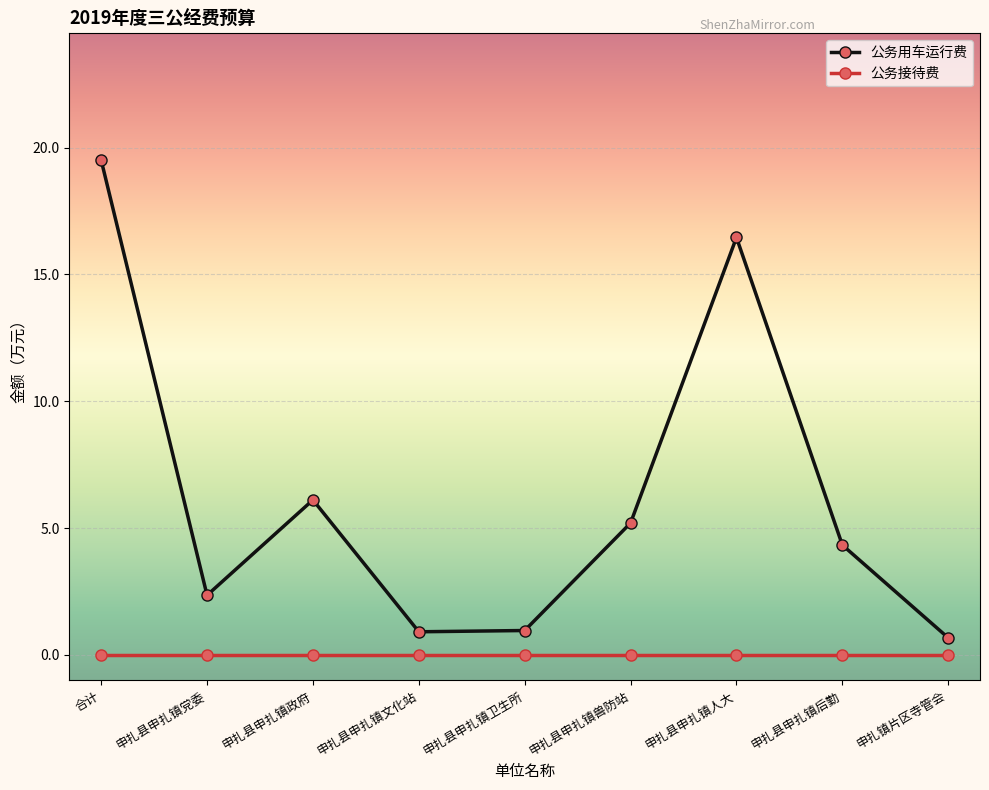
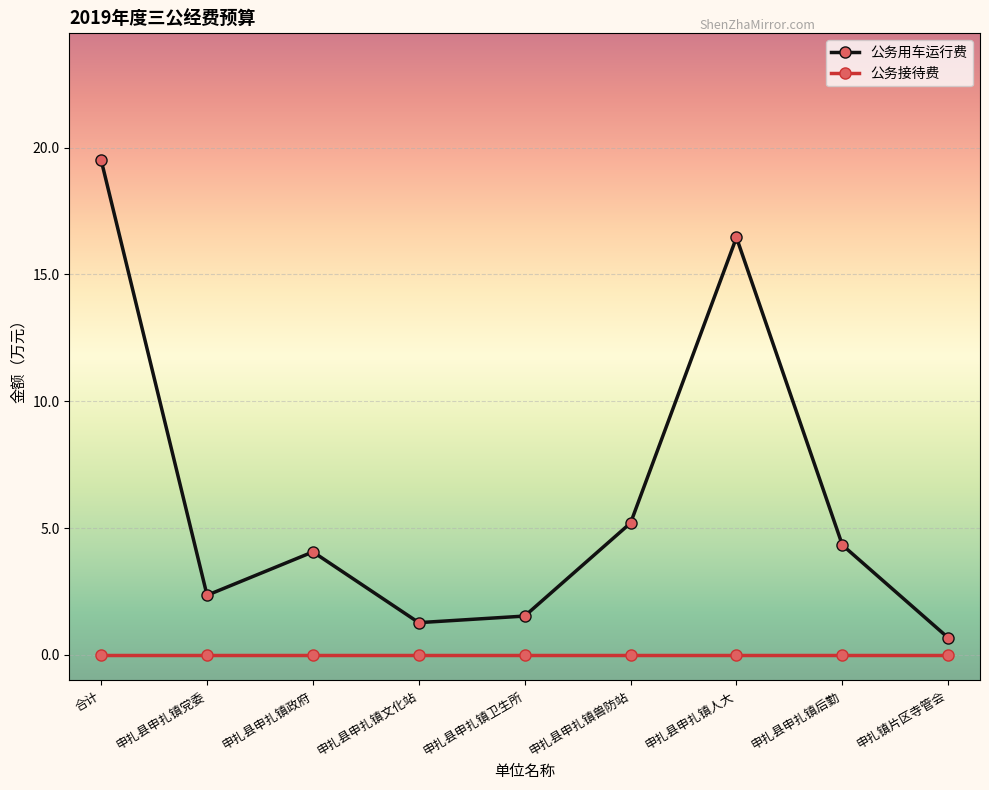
  {
    "公务用车运行费": {
      "合计": 19.5,
      "申扎县申扎镇党委": 2.4,
-     "申扎县申扎镇政府": 6.1,
-     "申扎县申扎镇文化站": 0.9,
-     "申扎县申扎镇卫生所": 1.0,
+     "申扎县申扎镇政府": 4.1,
+     "申扎县申扎镇文化站": 1.3,
+     "申扎县申扎镇卫生所": 1.5,
      "申扎县申扎镇兽防站": 5.2,
      "申扎县申扎镇人大": 16.5,
      "申扎县申扎镇后勤": 4.3,
      "申扎镇片区寺管会": 0.7
    },
    "公务接待费": {
      "合计": 0.0,
      "申扎县申扎镇党委": 0.0,
      "申扎县申扎镇政府": 0.0,
      "申扎县申扎镇文化站": 0.0,
      "申扎县申扎镇卫生所": 0.0,
      "申扎县申扎镇兽防站": 0.0,
      "申扎县申扎镇人大": 0.0,
      "申扎县申扎镇后勤": 0.0,
      "申扎镇片区寺管会": 0.0
    }
  }
